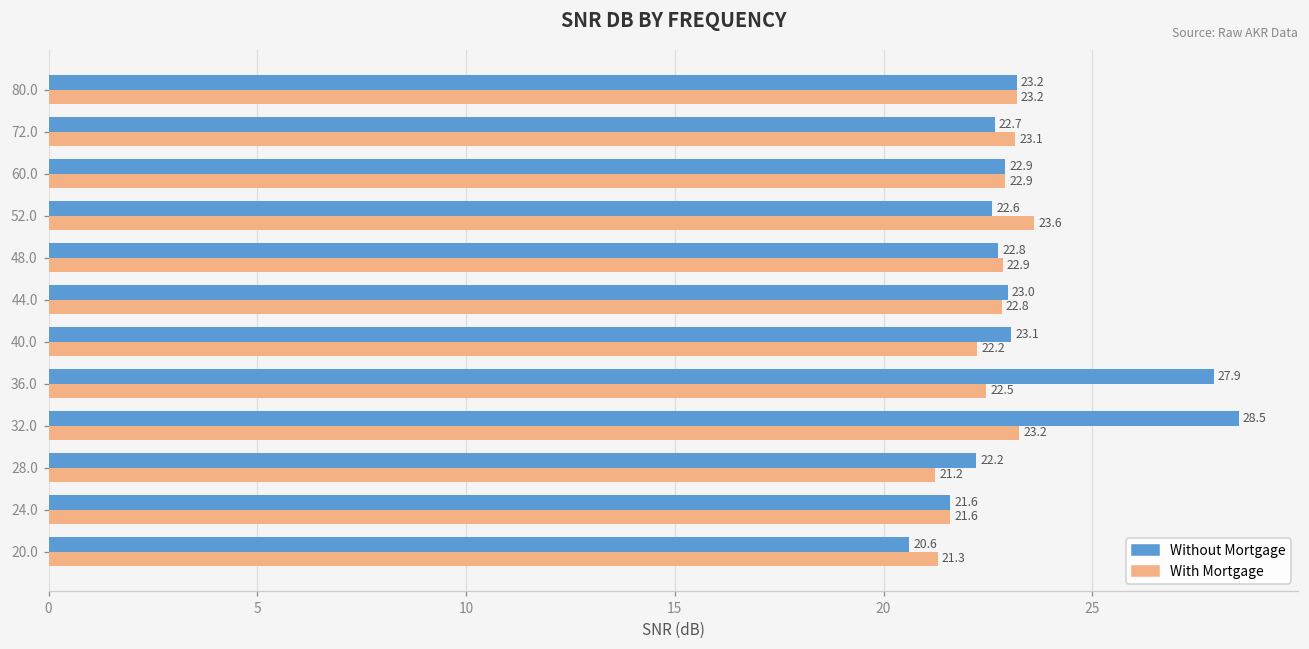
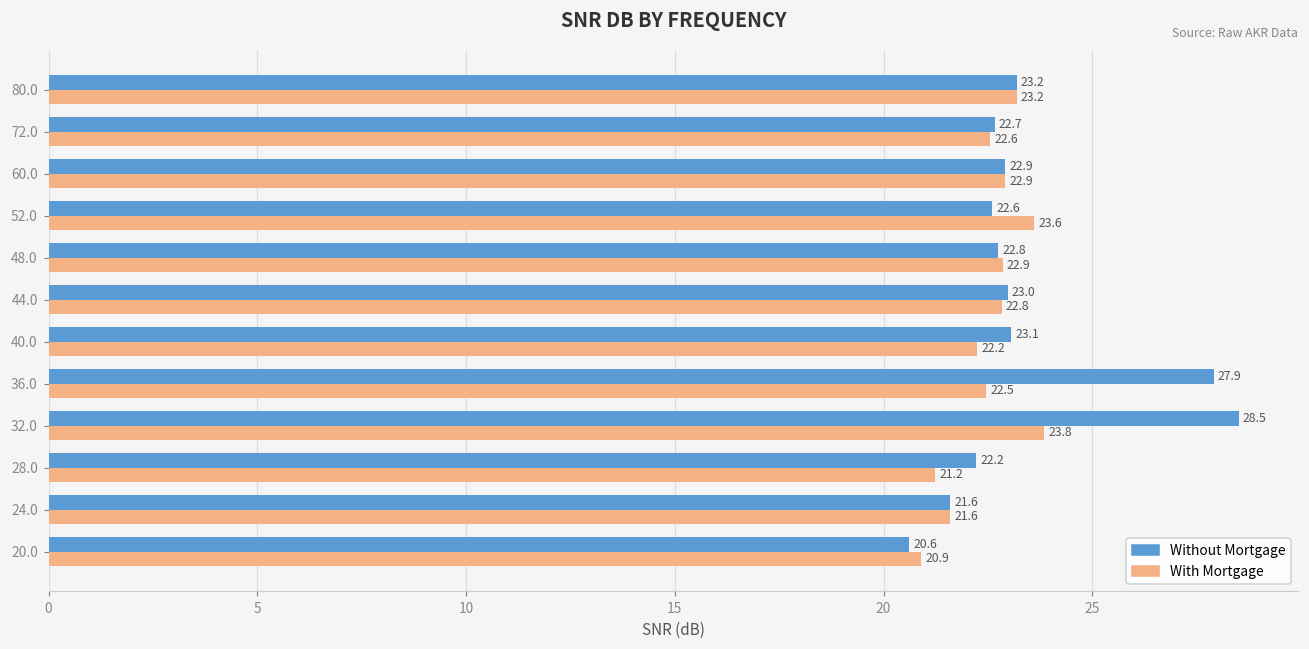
  {
    "Without Mortgage": {
      "80.0": 23.2,
      "72.0": 22.7,
      "60.0": 22.9,
      "52.0": 22.6,
      "48.0": 22.8,
      "44.0": 23.0,
      "40.0": 23.1,
      "36.0": 27.9,
      "32.0": 28.5,
      "28.0": 22.2,
      "24.0": 21.6,
      "20.0": 20.6
    },
    "With Mortgage": {
      "80.0": 23.2,
-     "72.0": 23.1,
+     "72.0": 22.6,
      "60.0": 22.9,
      "52.0": 23.6,
      "48.0": 22.9,
      "44.0": 22.8,
      "40.0": 22.2,
      "36.0": 22.5,
-     "32.0": 23.2,
+     "32.0": 23.8,
      "28.0": 21.2,
      "24.0": 21.6,
-     "20.0": 21.3
+     "20.0": 20.9
    }
  }
